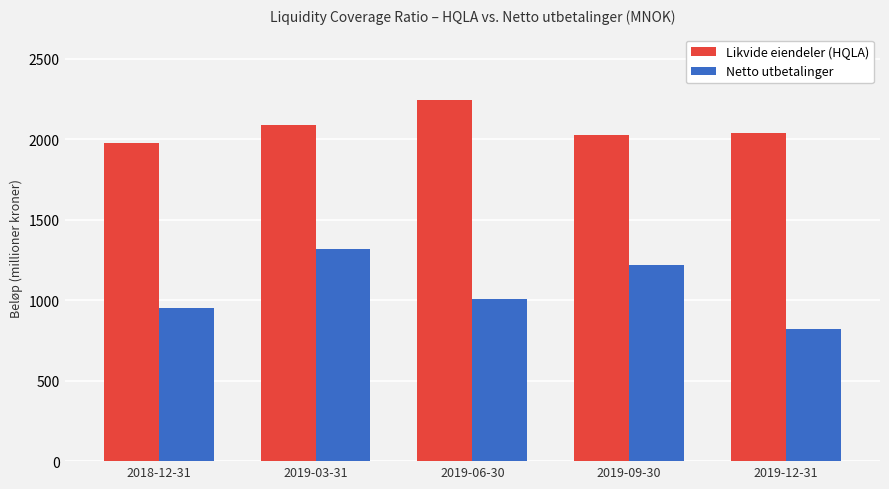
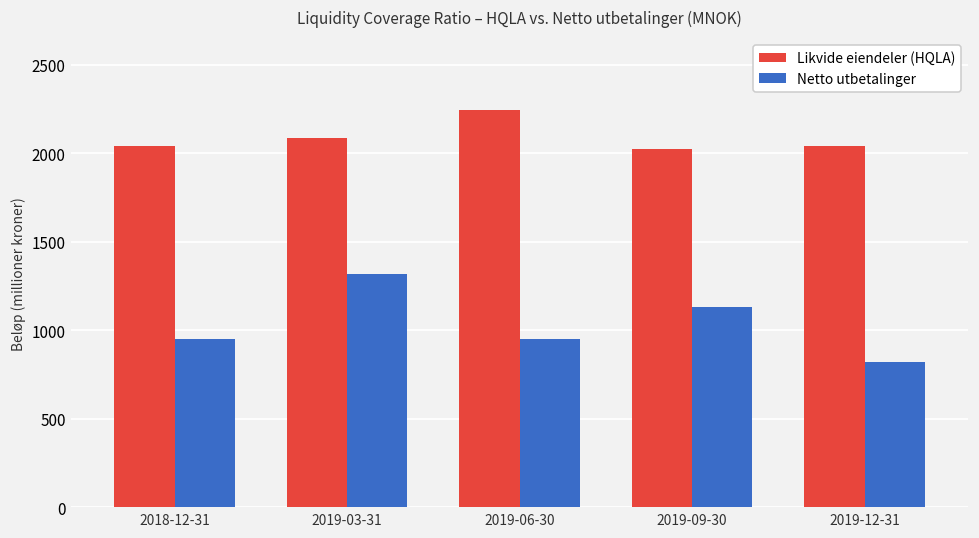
  {
    "Likvide eiendeler (HQLA)": {
-     "2018-12-31": 1970,
+     "2018-12-31": 2040,
      "2019-03-31": 2090,
      "2019-06-30": 2250,
      "2019-09-30": 2020,
      "2019-12-31": 2040
    },
    "Netto utbetalinger": {
      "2018-12-31": 950,
      "2019-03-31": 1320,
-     "2019-06-30": 1010,
-     "2019-09-30": 1220,
+     "2019-06-30": 950,
+     "2019-09-30": 1130,
      "2019-12-31": 820
    }
  }
